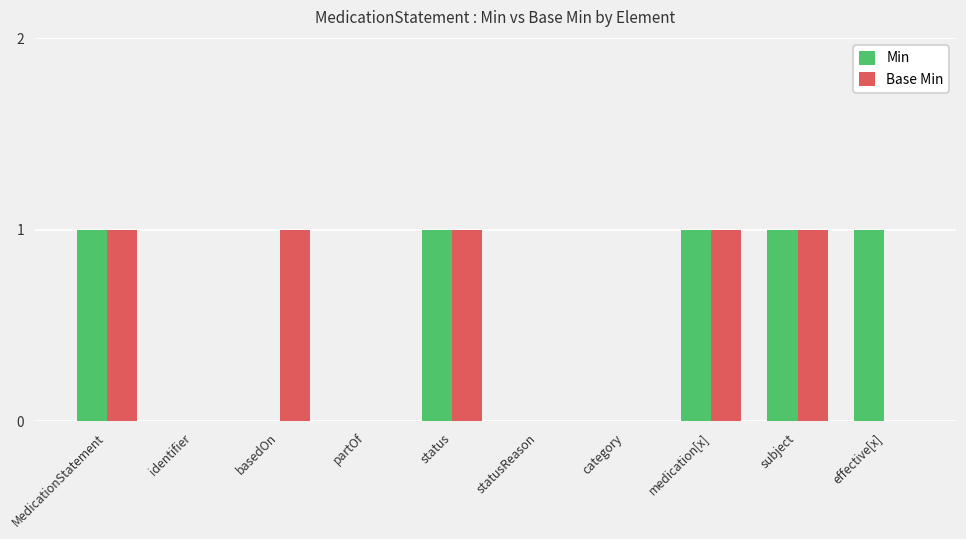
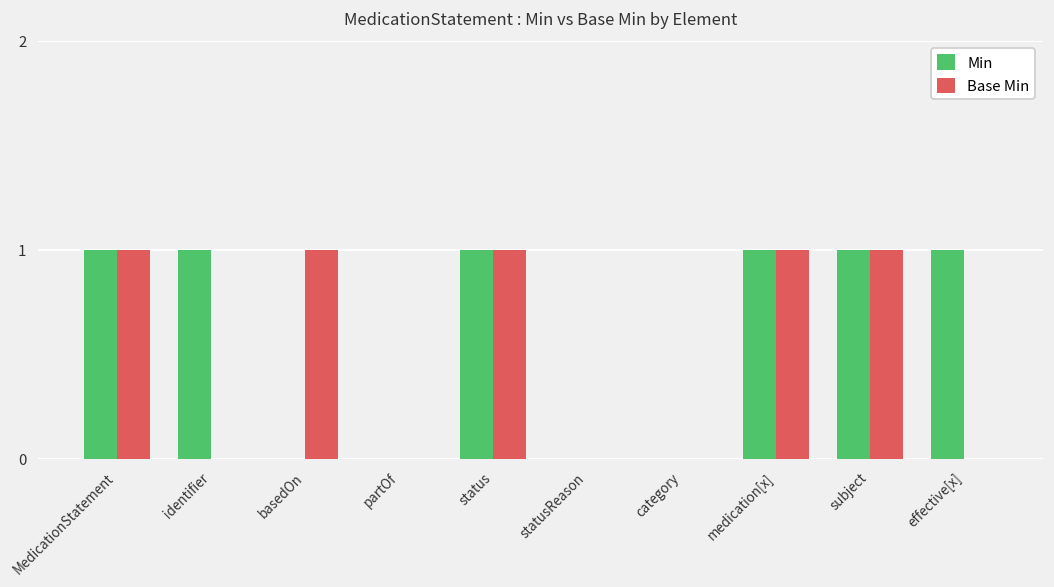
  {
    "Min": {
      "MedicationStatement": 1,
-     "identifier": 0,
+     "identifier": 1,
      "basedOn": 0,
      "partOf": 0,
      "status": 1,
      "statusReason": 0,
      "category": 0,
      "medication[x]": 1,
      "subject": 1,
      "effective[x]": 1
    },
    "Base Min": {
      "MedicationStatement": 1,
      "identifier": 0,
      "basedOn": 1,
      "partOf": 0,
      "status": 1,
      "statusReason": 0,
      "category": 0,
      "medication[x]": 1,
      "subject": 1,
      "effective[x]": 0
    }
  }
